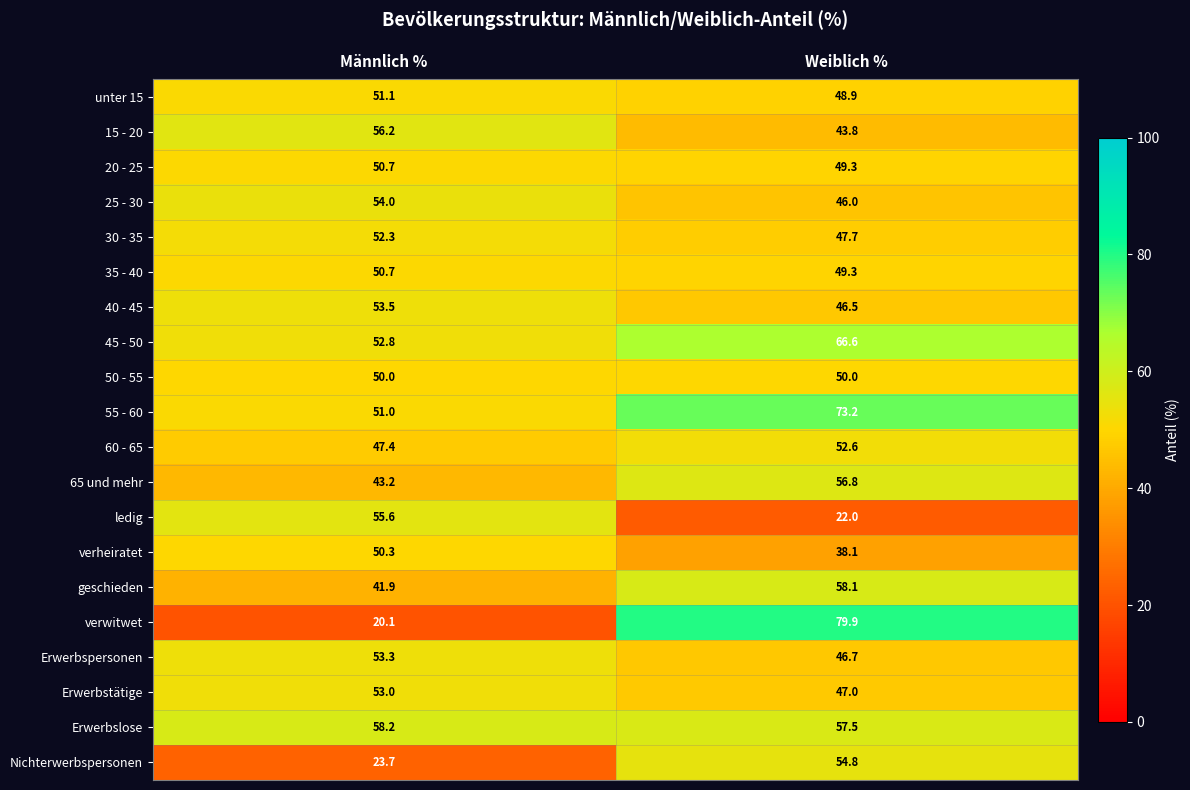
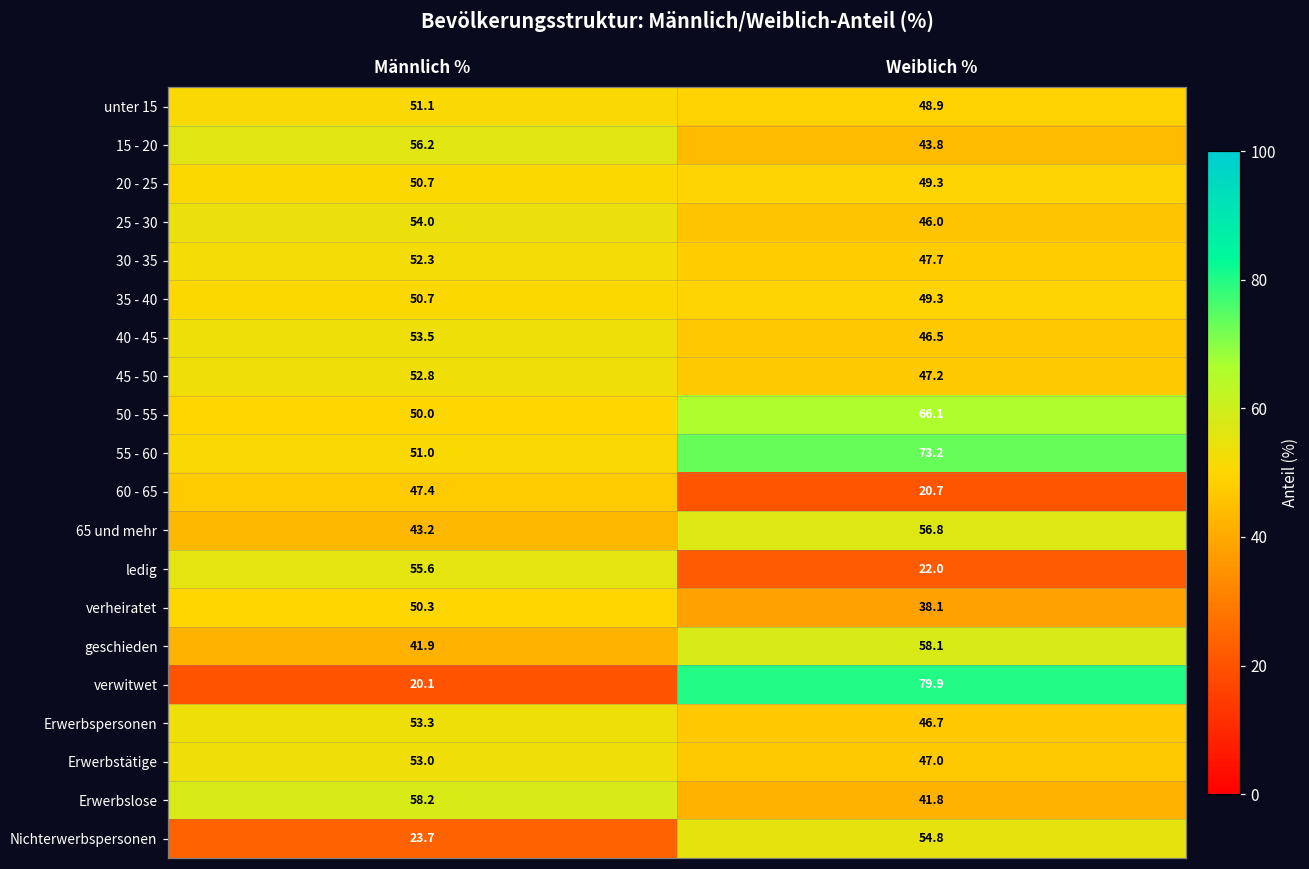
  {
    "unter 15": {
      "Männlich %": 51.1,
      "Weiblich %": 48.9
    },
    "15 - 20": {
      "Männlich %": 56.2,
      "Weiblich %": 43.8
    },
    "20 - 25": {
      "Männlich %": 50.7,
      "Weiblich %": 49.3
    },
    "25 - 30": {
      "Männlich %": 54.0,
      "Weiblich %": 46.0
    },
    "30 - 35": {
      "Männlich %": 52.3,
      "Weiblich %": 47.7
    },
    "35 - 40": {
      "Männlich %": 50.7,
      "Weiblich %": 49.3
    },
    "40 - 45": {
      "Männlich %": 53.5,
      "Weiblich %": 46.5
    },
    "45 - 50": {
      "Männlich %": 52.8,
-     "Weiblich %": 66.6
+     "Weiblich %": 47.2
    },
    "50 - 55": {
      "Männlich %": 50.0,
-     "Weiblich %": 50.0
+     "Weiblich %": 66.1
    },
    "55 - 60": {
      "Männlich %": 51.0,
      "Weiblich %": 73.2
    },
    "60 - 65": {
      "Männlich %": 47.4,
-     "Weiblich %": 52.6
+     "Weiblich %": 20.7
    },
    "65 und mehr": {
      "Männlich %": 43.2,
      "Weiblich %": 56.8
    },
    "ledig": {
      "Männlich %": 55.6,
      "Weiblich %": 22.0
    },
    "verheiratet": {
      "Männlich %": 50.3,
      "Weiblich %": 38.1
    },
    "geschieden": {
      "Männlich %": 41.9,
      "Weiblich %": 58.1
    },
    "verwitwet": {
      "Männlich %": 20.1,
      "Weiblich %": 79.9
    },
    "Erwerbspersonen": {
      "Männlich %": 53.3,
      "Weiblich %": 46.7
    },
    "Erwerbstätige": {
      "Männlich %": 53.0,
      "Weiblich %": 47.0
    },
    "Erwerbslose": {
      "Männlich %": 58.2,
-     "Weiblich %": 57.5
+     "Weiblich %": 41.8
    },
    "Nichterwerbspersonen": {
      "Männlich %": 23.7,
      "Weiblich %": 54.8
    }
  }
